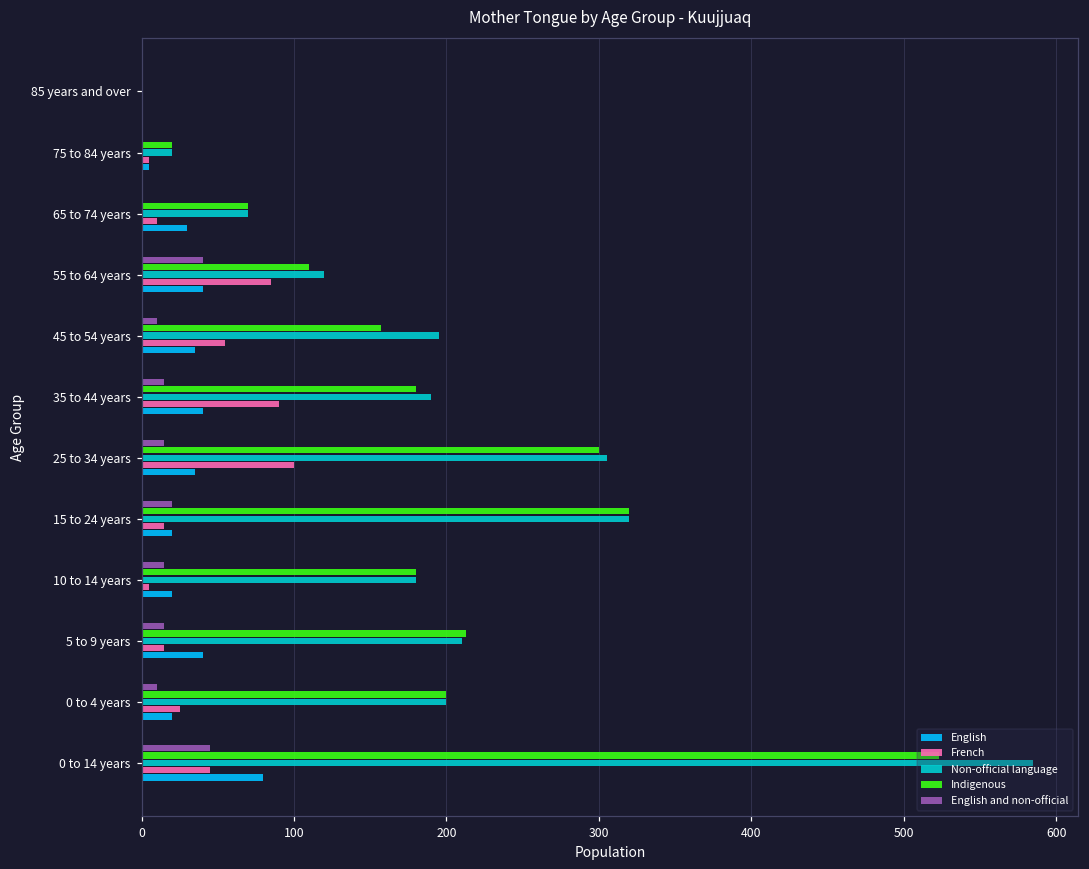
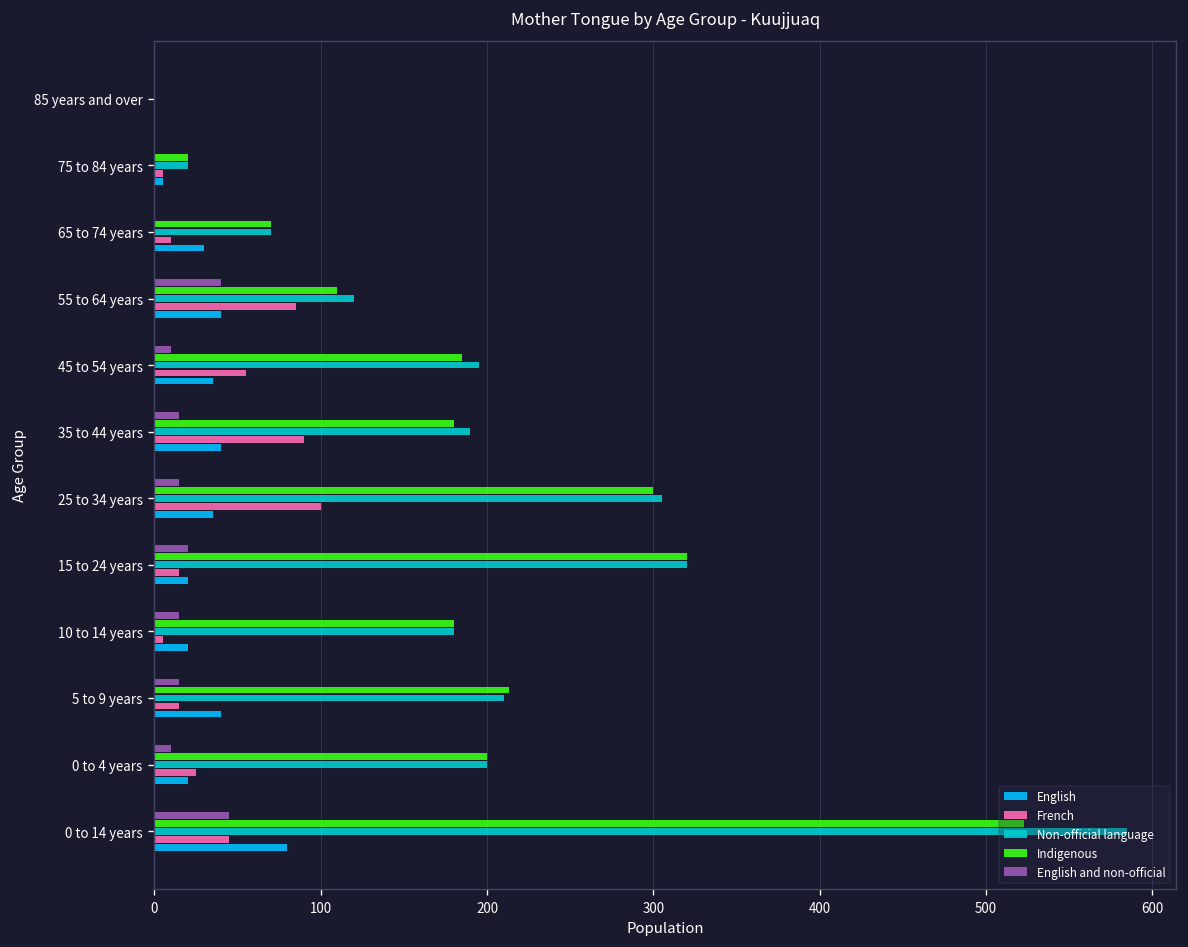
  {
    "French": {
      "85 years and over": 0,
      "75 to 84 years": 5,
      "65 to 74 years": 10,
      "55 to 64 years": 85,
      "45 to 54 years": 55,
      "35 to 44 years": 90,
      "25 to 34 years": 100,
      "15 to 24 years": 15,
      "10 to 14 years": 5,
      "5 to 9 years": 15,
      "0 to 4 years": 25,
      "0 to 14 years": 45
    },
    "Indigenous": {
      "85 years and over": 0,
      "75 to 84 years": 20,
      "65 to 74 years": 70,
      "55 to 64 years": 110,
-     "45 to 54 years": 157,
+     "45 to 54 years": 185,
      "35 to 44 years": 180,
      "25 to 34 years": 300,
      "15 to 24 years": 320,
      "10 to 14 years": 180,
      "5 to 9 years": 213,
      "0 to 4 years": 200
    },
    "English and non-official": {
      "85 years and over": 0,
      "75 to 84 years": 0,
      "65 to 74 years": 0,
      "55 to 64 years": 40,
      "45 to 54 years": 10,
      "35 to 44 years": 15,
      "25 to 34 years": 15,
      "15 to 24 years": 20,
      "10 to 14 years": 15,
      "5 to 9 years": 15,
      "0 to 4 years": 10,
      "0 to 14 years": 45
    }
  }
